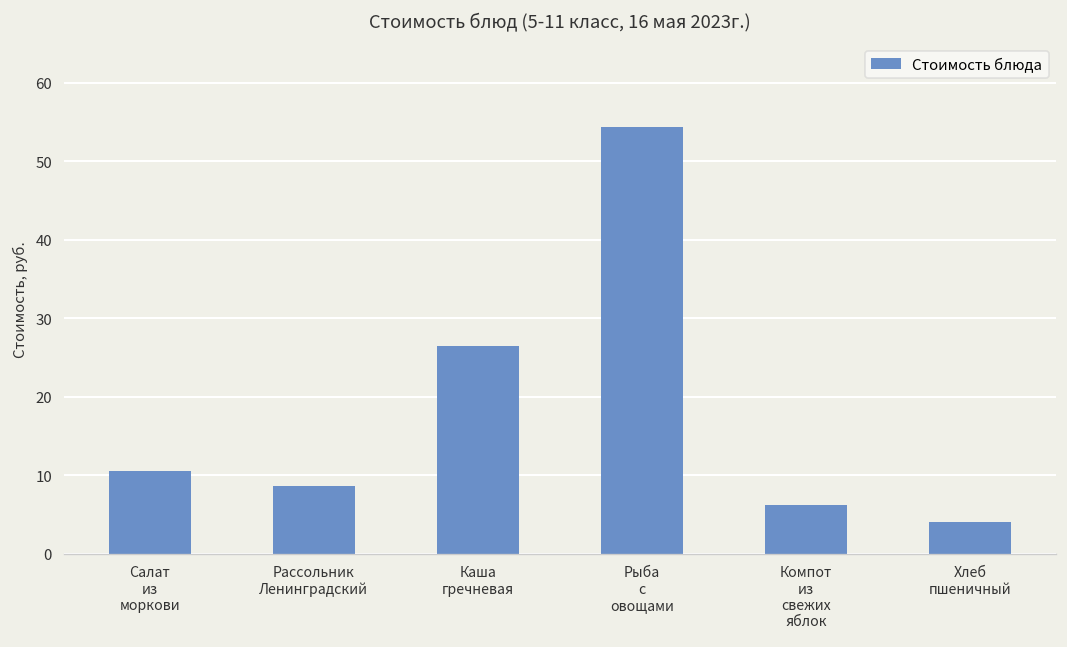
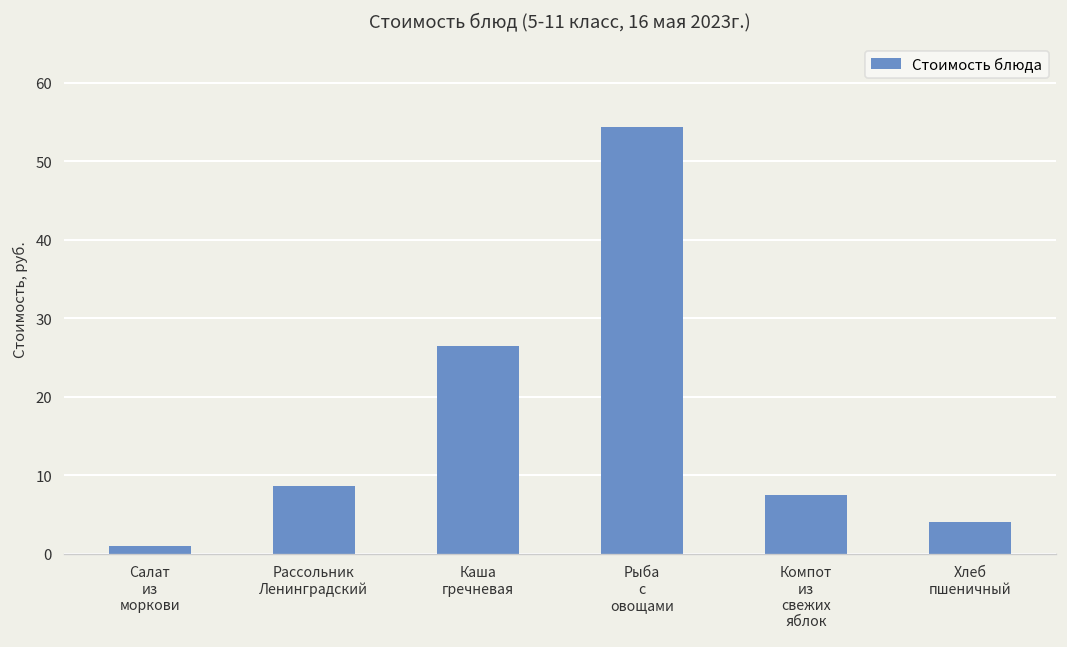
  {
-   "Салат из моркови": 11,
+   "Салат из моркови": 1,
    "Рассольник Ленинградский": 9,
    "Каша гречневая": 26,
    "Рыба с овощами": 54,
-   "Компот из свежих яблок": 6,
+   "Компот из свежих яблок": 7,
    "Хлеб пшеничный": 4
  }
